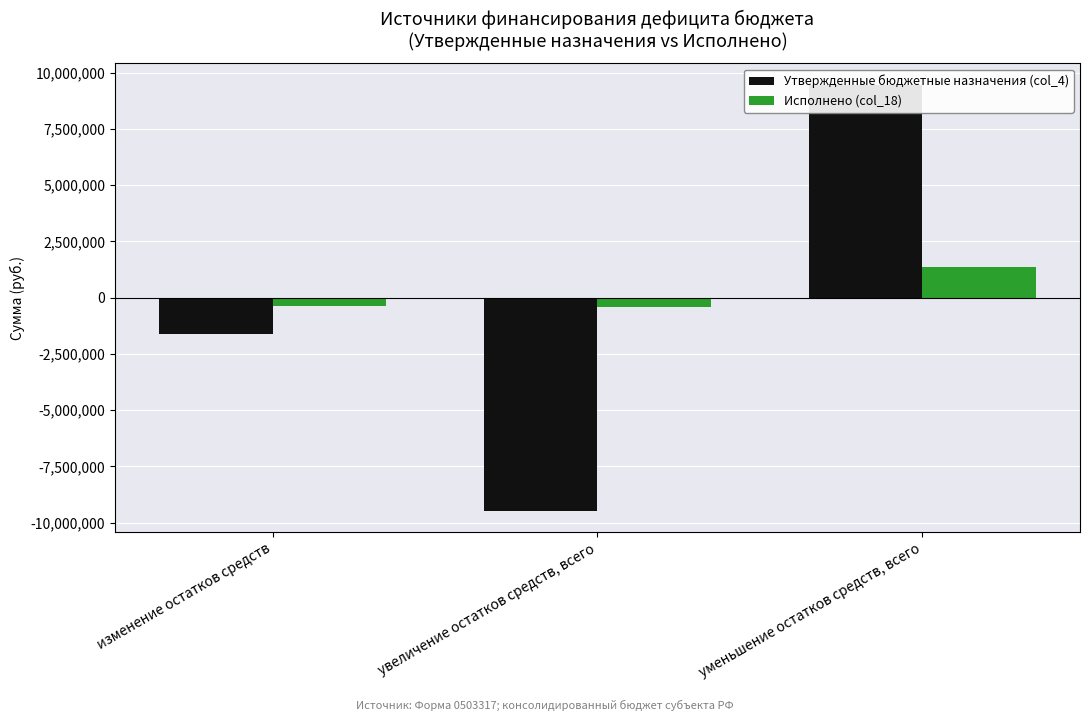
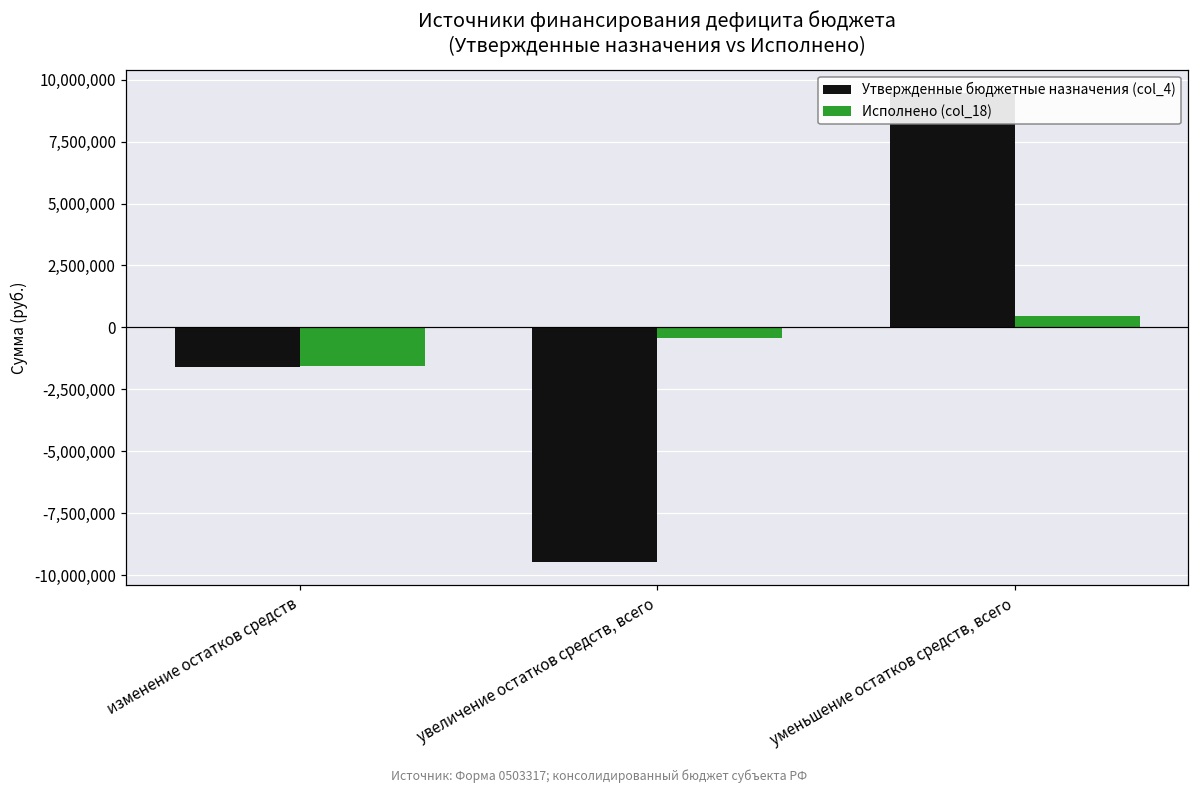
  {
    "Утвержденные бюджетные назначения (col_4)": {
      "изменение остатков средств": "-1,600,000",
      "увеличение остатков средств, всего": "-9,500,000"
    },
    "Исполнено (col_18)": {
-     "изменение остатков средств": "-400,000",
+     "изменение остатков средств": "-1,600,000",
      "увеличение остатков средств, всего": "-400,000",
-     "уменьшение остатков средств, всего": "1,400,000"
+     "уменьшение остатков средств, всего": "500,000"
    }
  }
